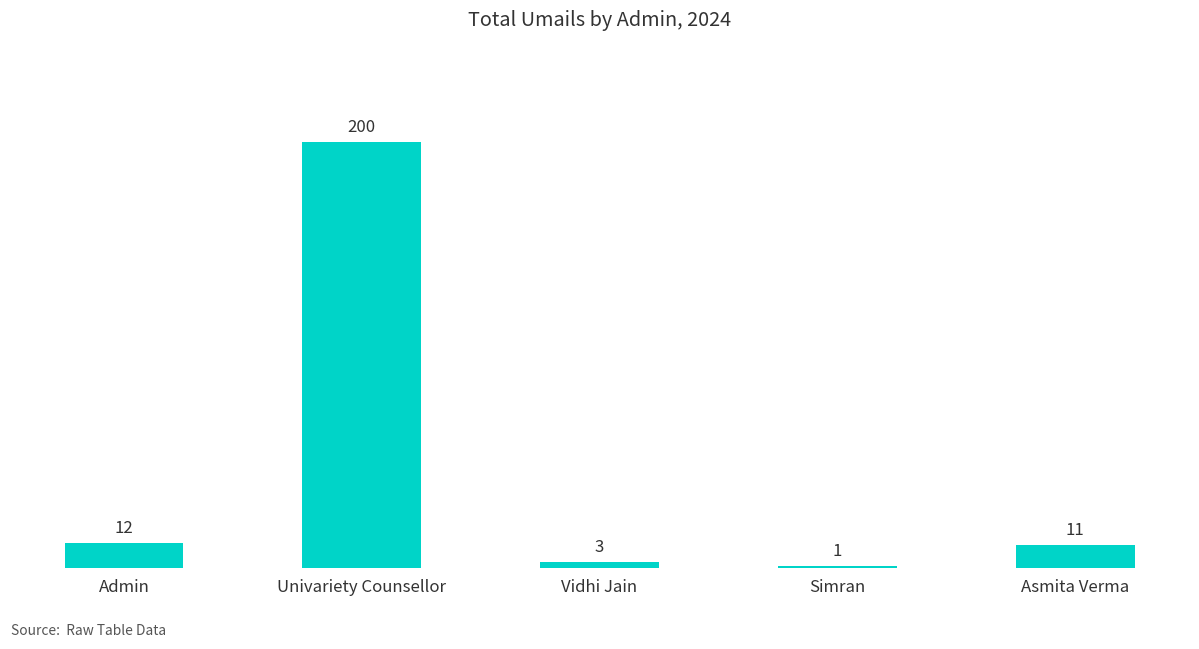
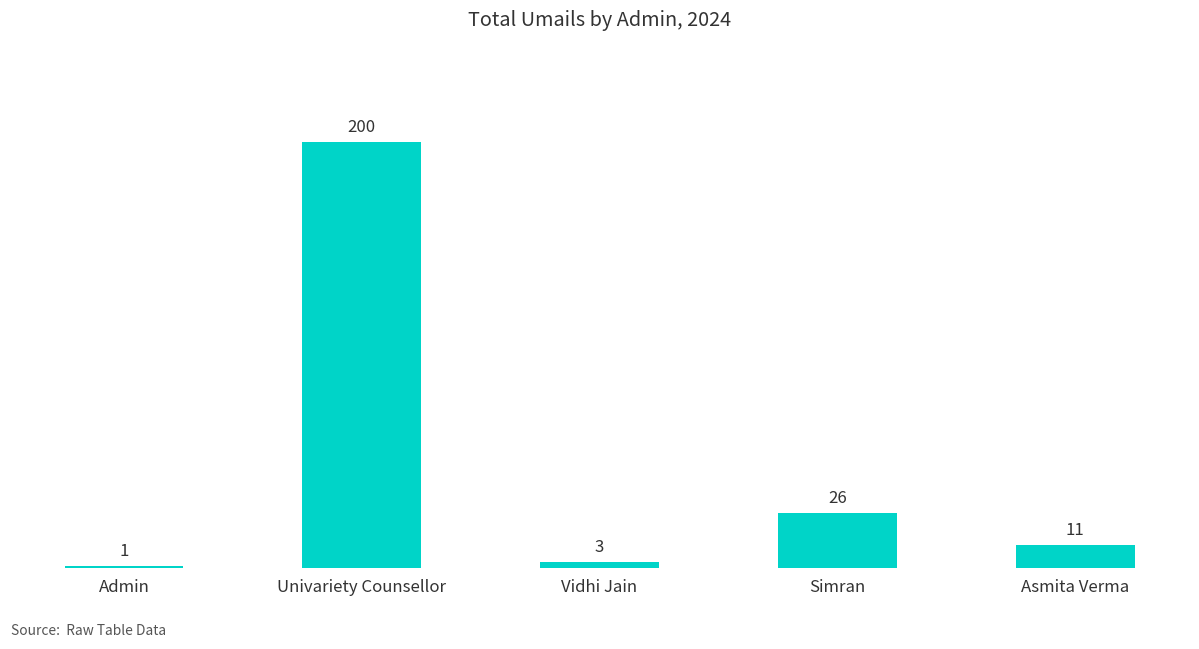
  {
-   "Admin": 12,
+   "Admin": 1,
    "Univariety Counsellor": 200,
    "Vidhi Jain": 3,
-   "Simran": 1,
+   "Simran": 26,
    "Asmita Verma": 11
  }
